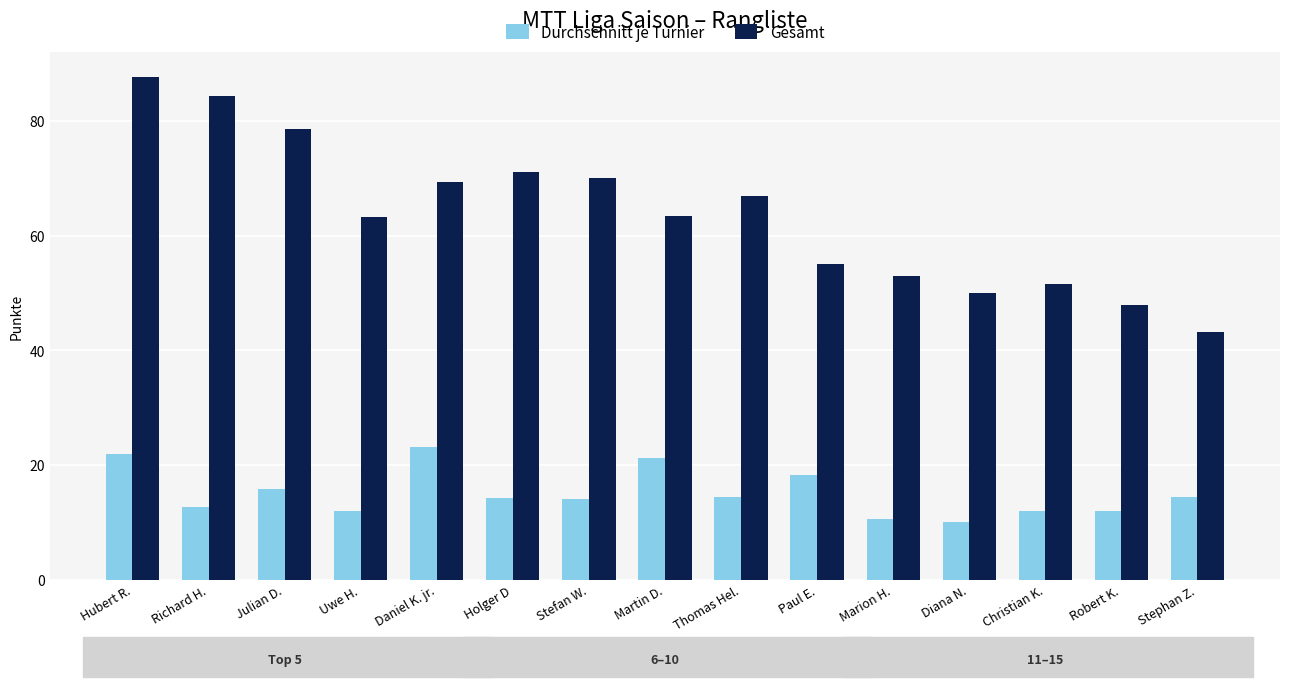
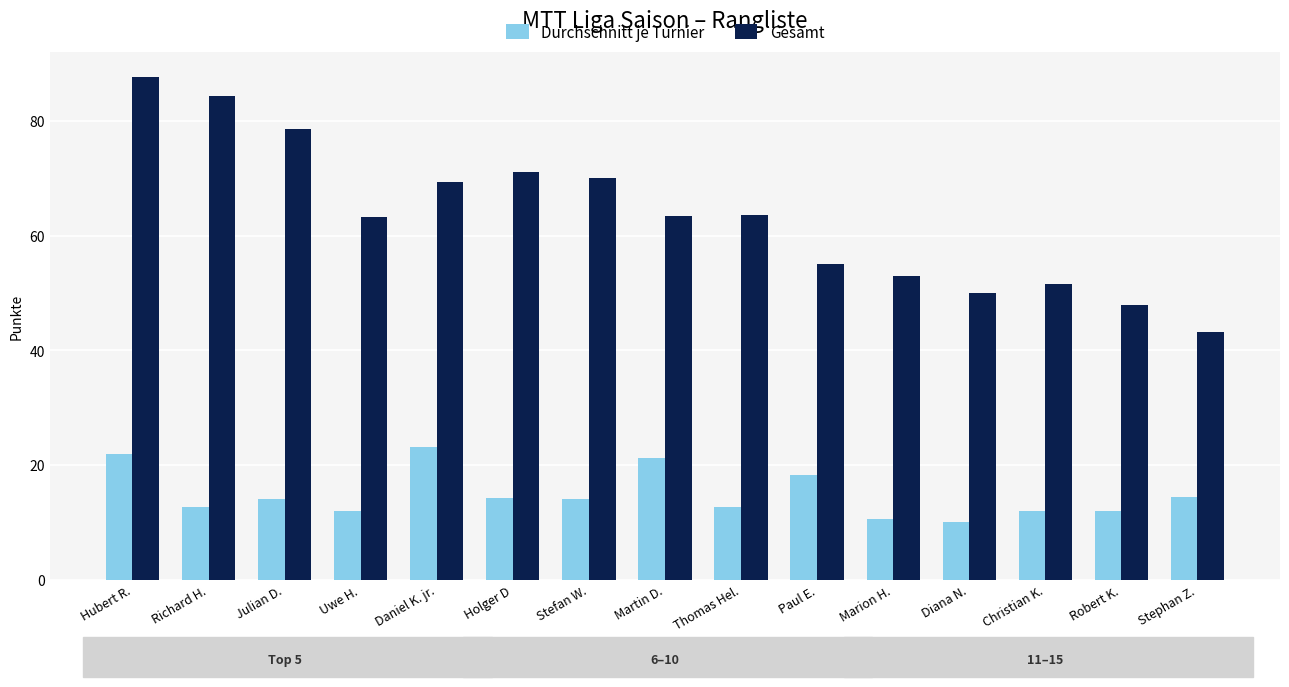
  {
    "Durchschnitt je Turnier": {
      "Hubert R.": 22,
      "Richard H.": 13,
-     "Julian D.": 16,
+     "Julian D.": 14,
      "Uwe H.": 12,
      "Daniel K. jr.": 23,
      "Holger D": 14,
      "Stefan W.": 14,
      "Martin D.": 21,
-     "Thomas Hel.": 14,
+     "Thomas Hel.": 13,
      "Paul E.": 18,
      "Marion H.": 11,
      "Diana N.": 10,
      "Christian K.": 12,
      "Robert K.": 12,
      "Stephan Z.": 14
    },
    "Gesamt": {
      "Hubert R.": 88,
      "Richard H.": 84,
      "Julian D.": 79,
      "Uwe H.": 63,
      "Daniel K. jr.": 69,
      "Holger D": 71,
      "Stefan W.": 70,
      "Martin D.": 64,
-     "Thomas Hel.": 67,
+     "Thomas Hel.": 64,
      "Paul E.": 55,
      "Marion H.": 53,
      "Diana N.": 50,
      "Christian K.": 52,
      "Robert K.": 48,
      "Stephan Z.": 43
    }
  }
